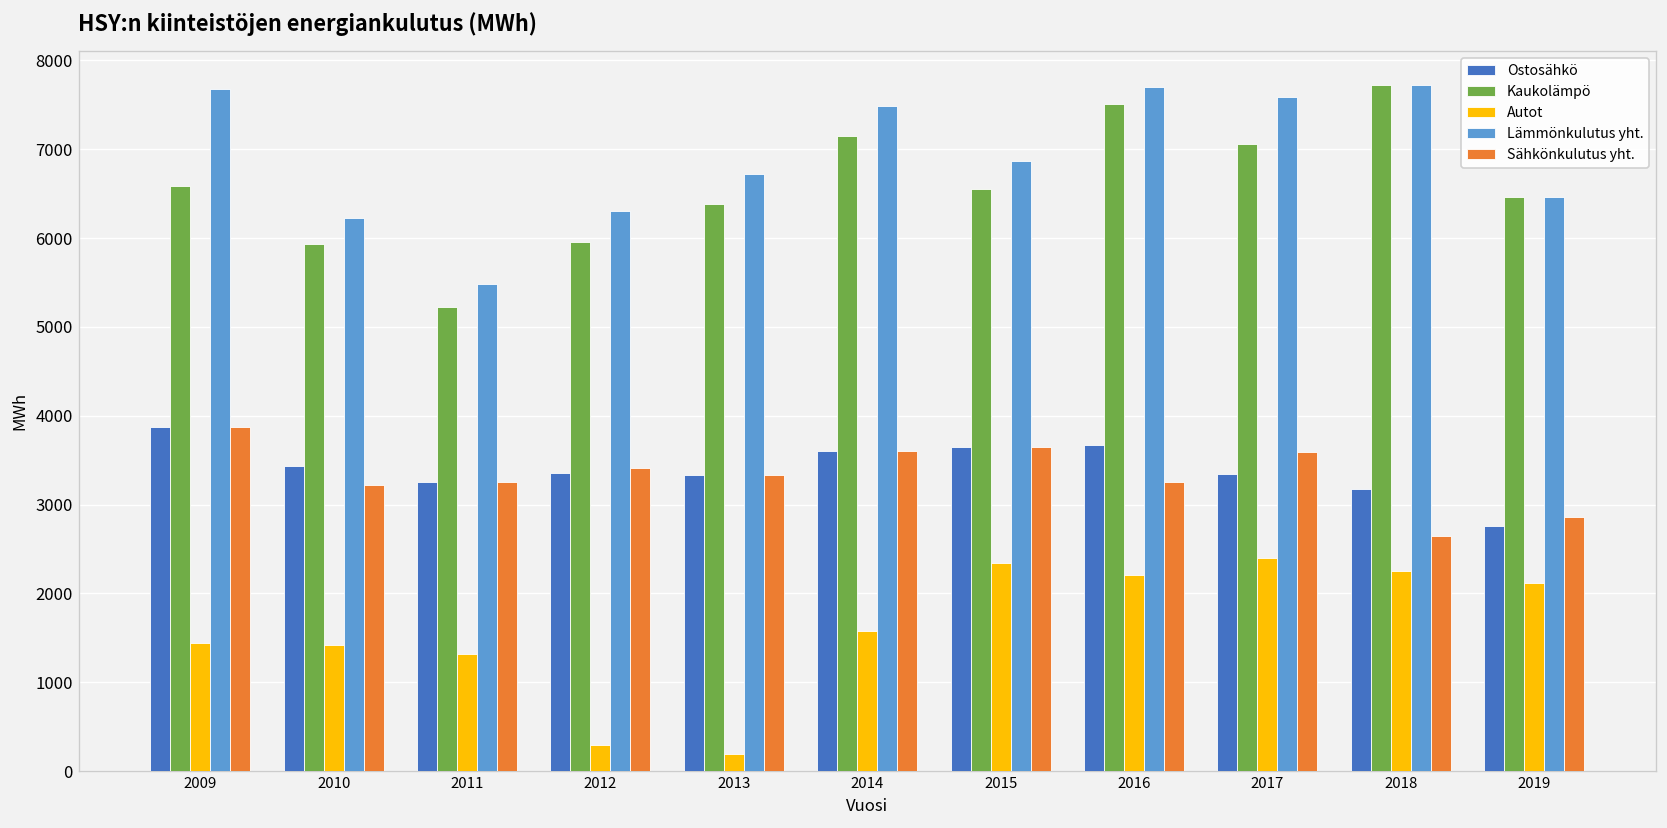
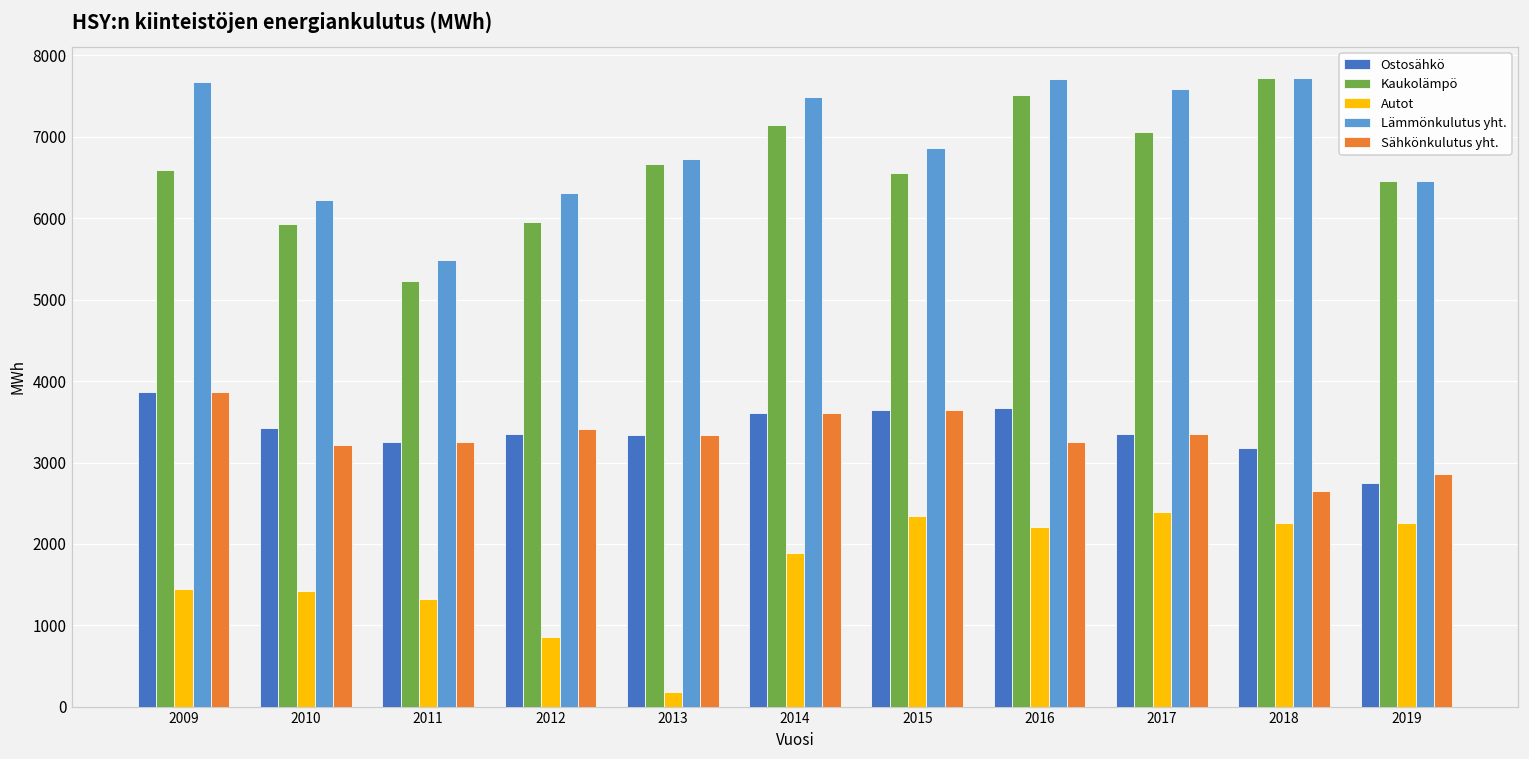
  {
    "Kaukolämpö": {
      "2009": 6600,
      "2010": 5900,
      "2011": 5200,
      "2012": 6000,
-     "2013": 6400,
+     "2013": 6700,
      "2014": 7100,
      "2015": 6600,
      "2016": 7500,
      "2017": 7100,
      "2018": 7700,
      "2019": 6500
    },
    "Autot": {
      "2009": 1400,
      "2010": 1400,
      "2011": 1300,
-     "2012": 300,
+     "2012": 900,
      "2013": 200,
-     "2014": 1600,
+     "2014": 1900,
      "2015": 2300,
      "2016": 2200,
      "2017": 2400,
      "2018": 2300,
-     "2019": 2100
+     "2019": 2300
    },
    "Sähkönkulutus yht.": {
      "2009": 3900,
      "2010": 3200,
      "2011": 3300,
      "2012": 3400,
      "2013": 3300,
      "2014": 3600,
      "2015": 3600,
      "2016": 3300,
-     "2017": 3600,
+     "2017": 3300,
      "2018": 2600,
      "2019": 2900
    }
  }
